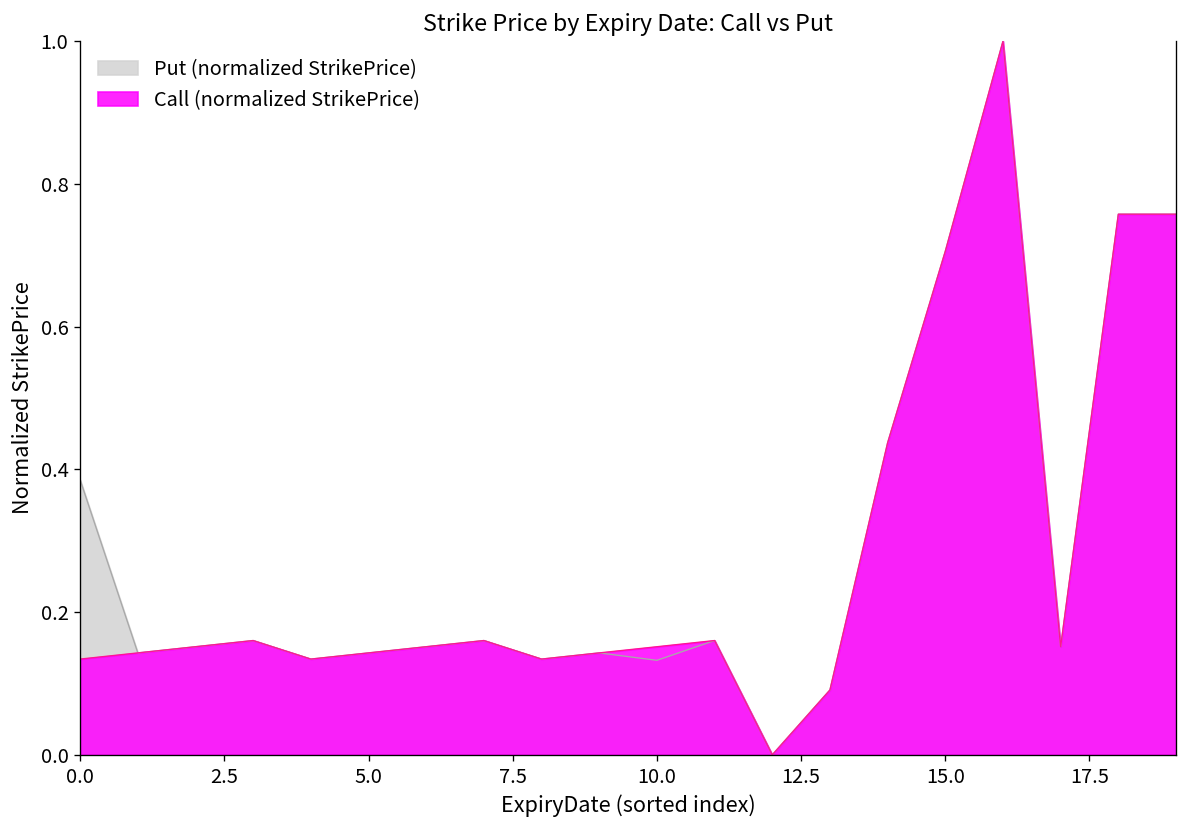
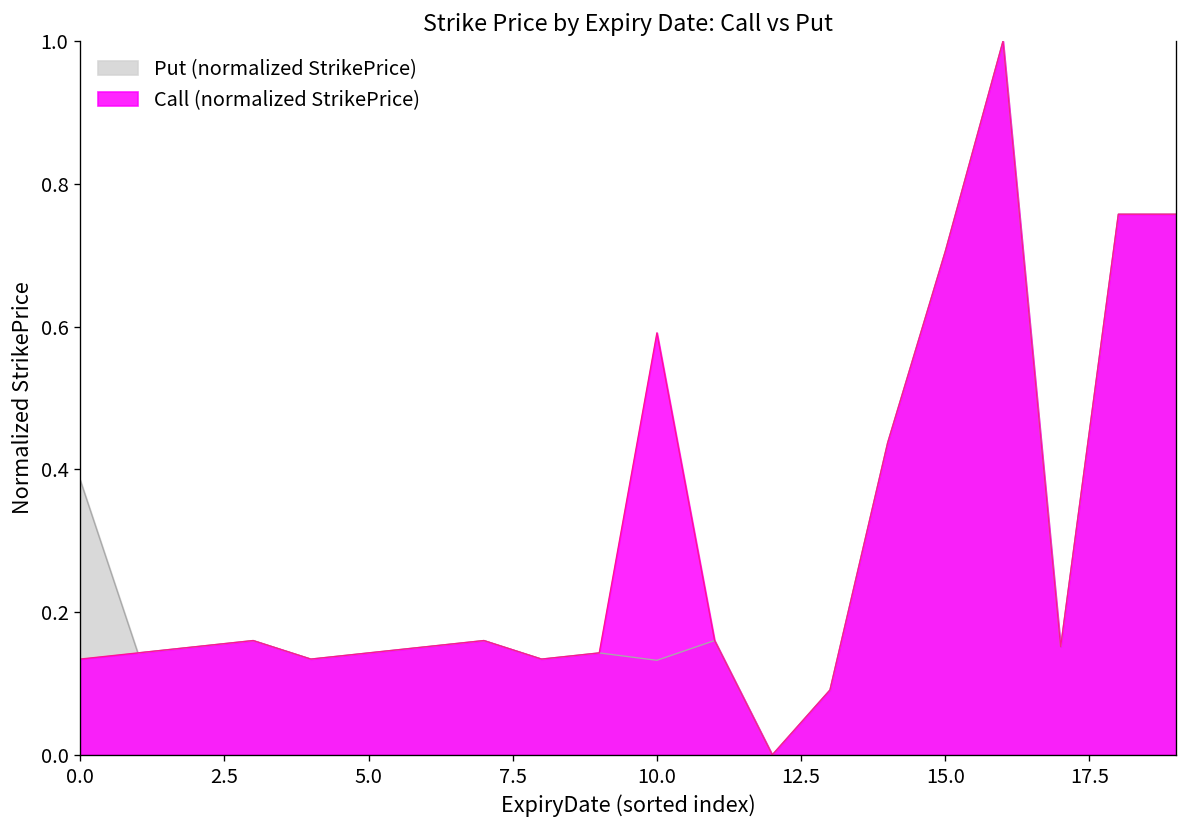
  {
    "Put (normalized StrikePrice)": {
      "0.0": 0.39,
      "10.0": 0.13
    },
    "Call (normalized StrikePrice)": {
      "0.0": 0.13,
-     "10.0": 0.15
+     "10.0": 0.59
    }
  }
